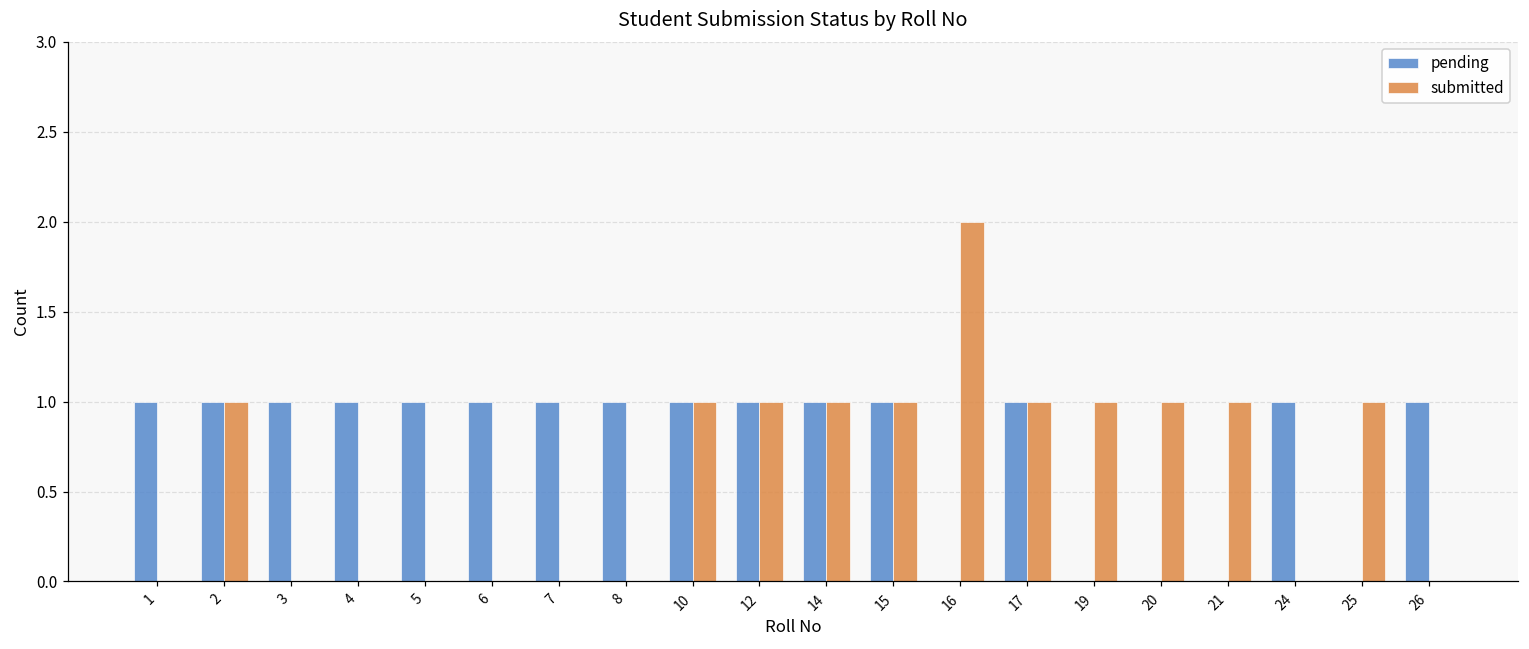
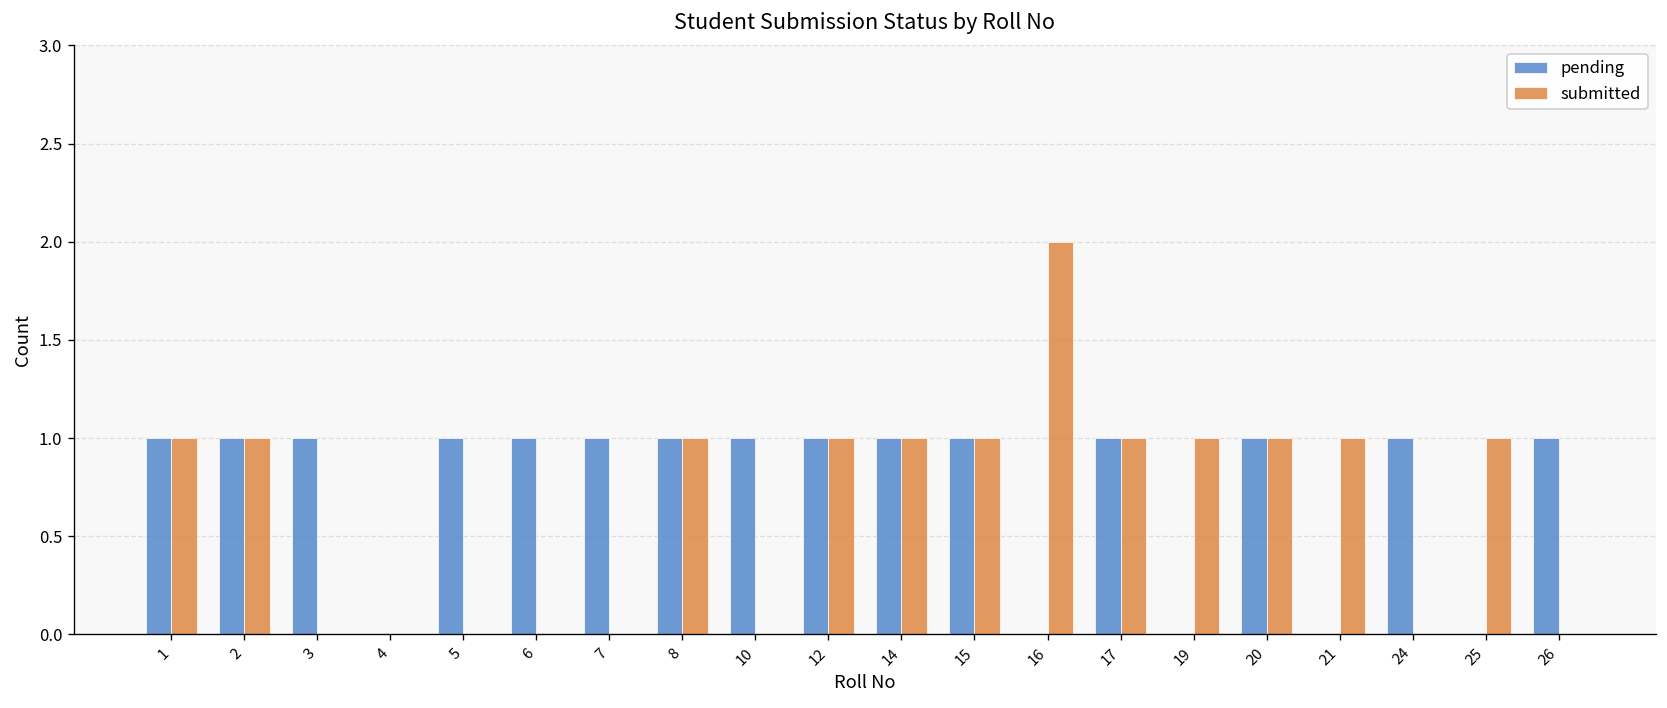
  {
    "pending": {
      "1": 1,
      "2": 1,
      "3": 1,
-     "4": 1,
+     "4": 0,
      "5": 1,
      "6": 1,
      "7": 1,
      "8": 1,
      "10": 1,
      "12": 1,
      "14": 1,
      "15": 1,
      "16": 0,
      "17": 1,
      "19": 0,
-     "20": 0,
+     "20": 1,
      "21": 0,
      "24": 1,
      "25": 0,
      "26": 1
    },
    "submitted": {
-     "1": 0,
+     "1": 1,
      "2": 1,
      "3": 0,
      "4": 0,
      "5": 0,
      "6": 0,
      "7": 0,
-     "8": 0,
-     "10": 1,
+     "8": 1,
+     "10": 0,
      "12": 1,
      "14": 1,
      "15": 1,
      "16": 2,
      "17": 1,
      "19": 1,
      "20": 1,
      "21": 1,
      "24": 0,
      "25": 1,
      "26": 0
    }
  }
